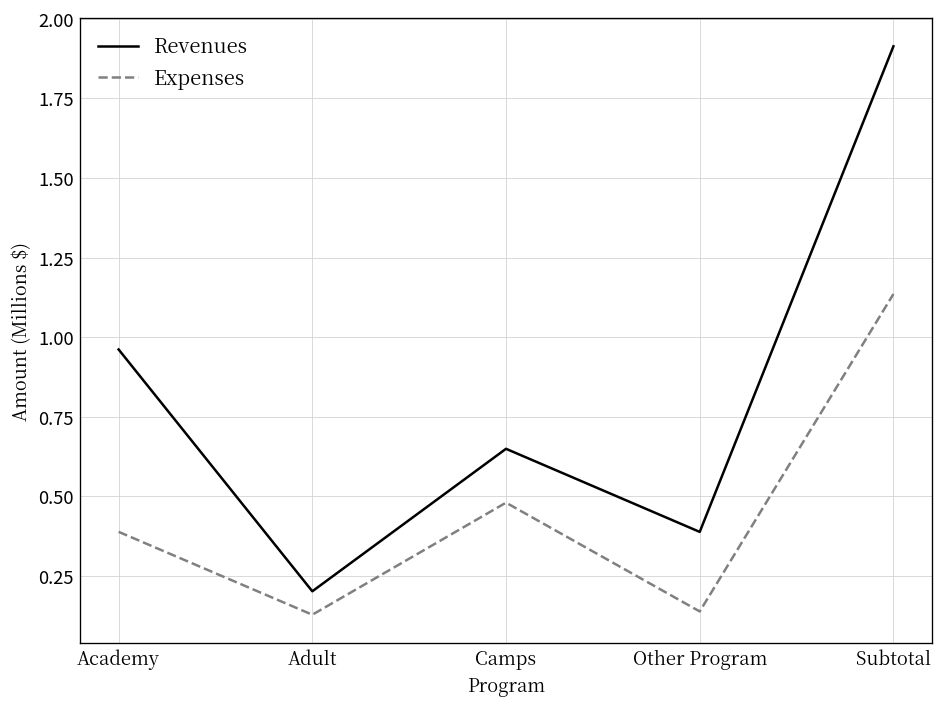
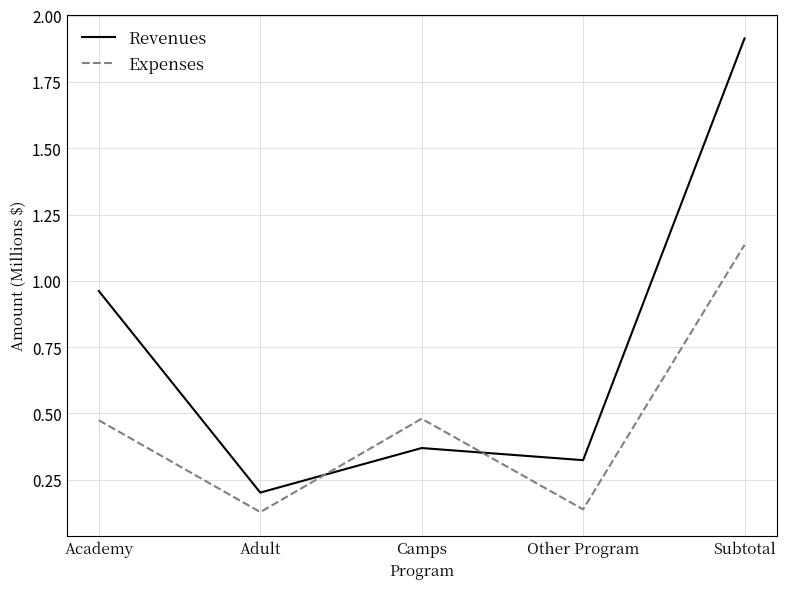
  {
    "Revenues": {
      "Academy": 0.96,
      "Adult": 0.20,
-     "Camps": 0.65,
-     "Other Program": 0.39,
+     "Camps": 0.37,
+     "Other Program": 0.32,
      "Subtotal": 1.91
    },
    "Expenses": {
-     "Academy": 0.39,
+     "Academy": 0.47,
      "Adult": 0.13,
      "Camps": 0.48,
      "Other Program": 0.14,
      "Subtotal": 1.14
    }
  }
